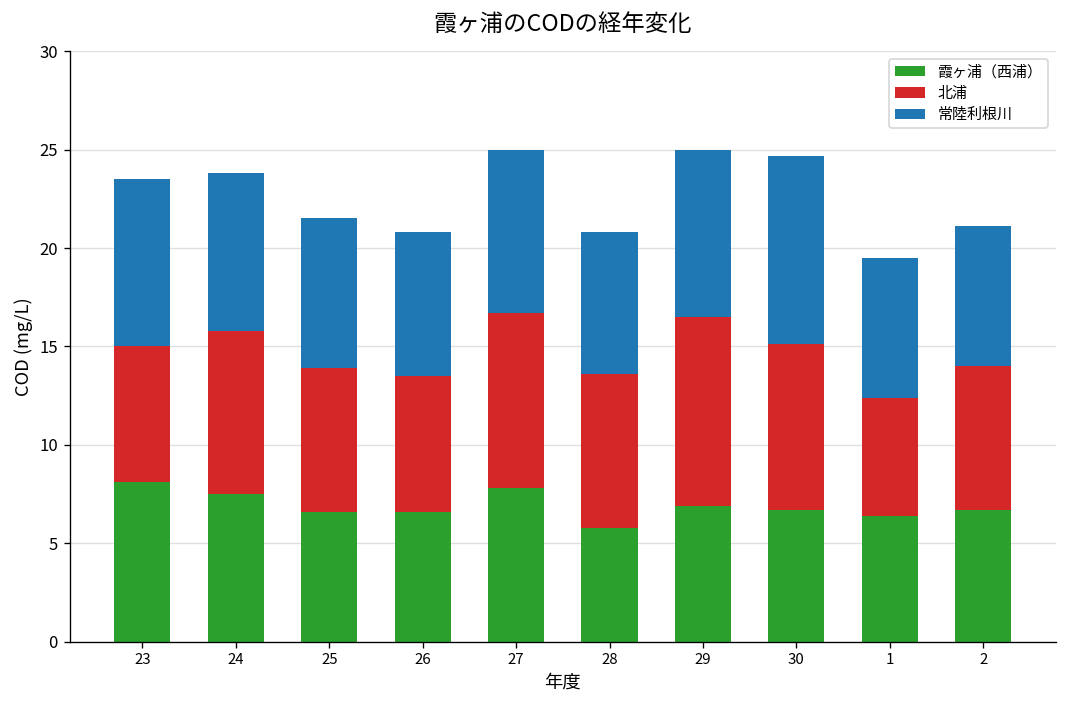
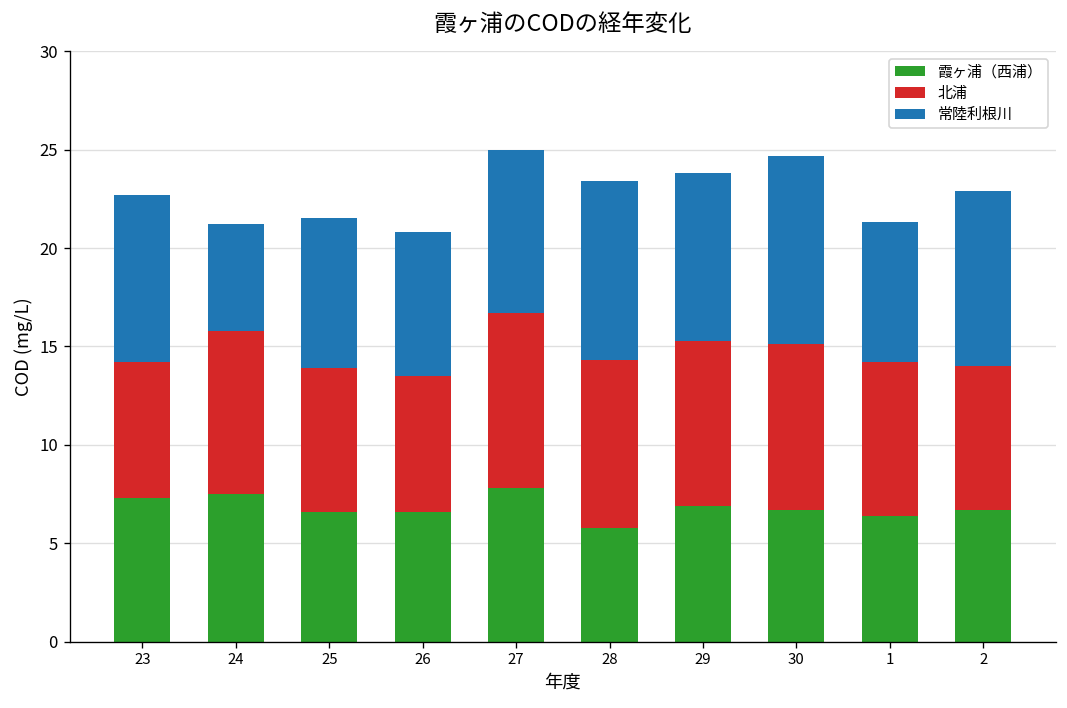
  {
    "霞ヶ浦（西浦）": {
-     "23": 8.1,
+     "23": 7.3,
      "24": 7.5,
      "25": 6.6,
      "26": 6.6,
      "27": 7.8,
      "28": 5.8,
      "29": 6.9,
      "30": 6.7,
      "1": 6.4,
      "2": 6.7
    },
    "北浦": {
      "23": 6.9,
      "24": 8.3,
      "25": 7.3,
      "26": 6.9,
      "27": 8.9,
-     "28": 7.8,
-     "29": 9.6,
+     "28": 8.5,
+     "29": 8.4,
      "30": 8.4,
-     "1": 6.0,
+     "1": 7.8,
      "2": 7.3
    },
    "常陸利根川": {
      "23": 8.5,
-     "24": 8.0,
+     "24": 5.4,
      "25": 7.6,
      "26": 7.3,
      "27": 8.3,
-     "28": 7.2,
+     "28": 9.1,
      "29": 8.5,
      "30": 9.6,
      "1": 7.1,
-     "2": 7.1
+     "2": 8.9
    }
  }
